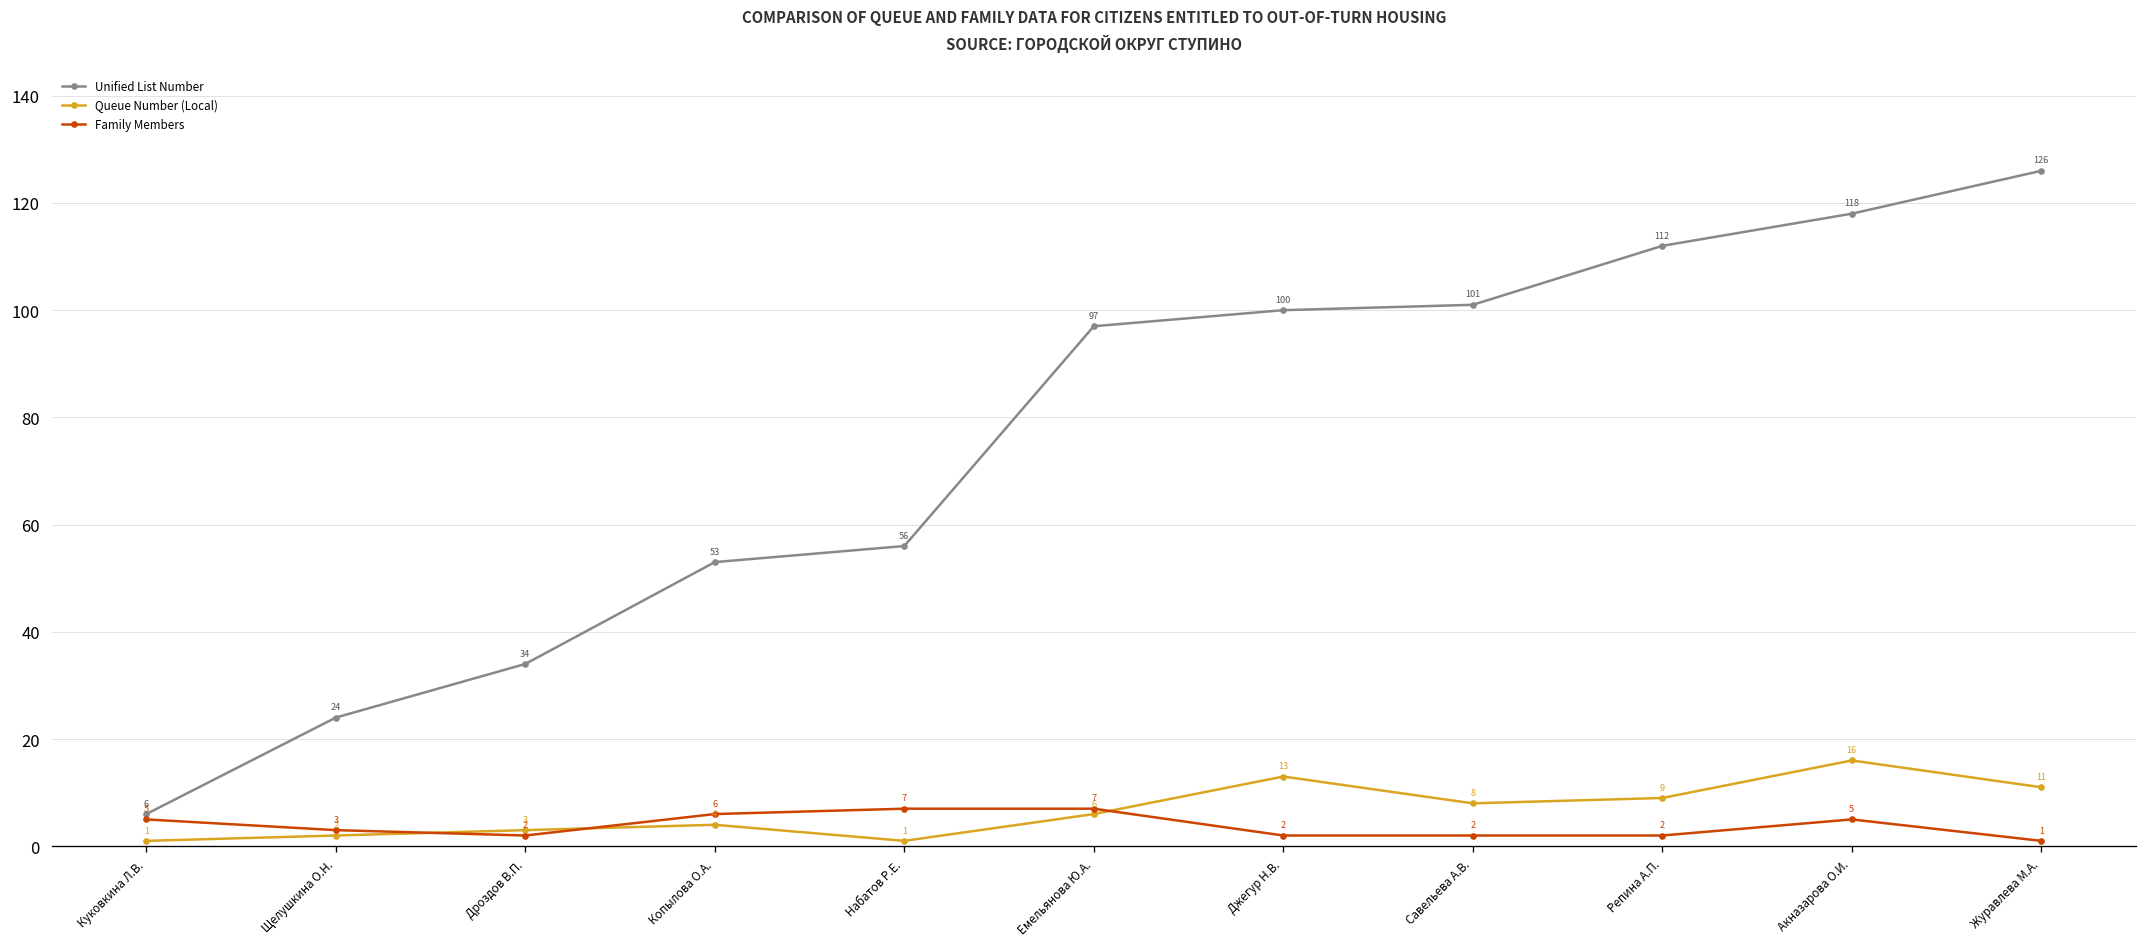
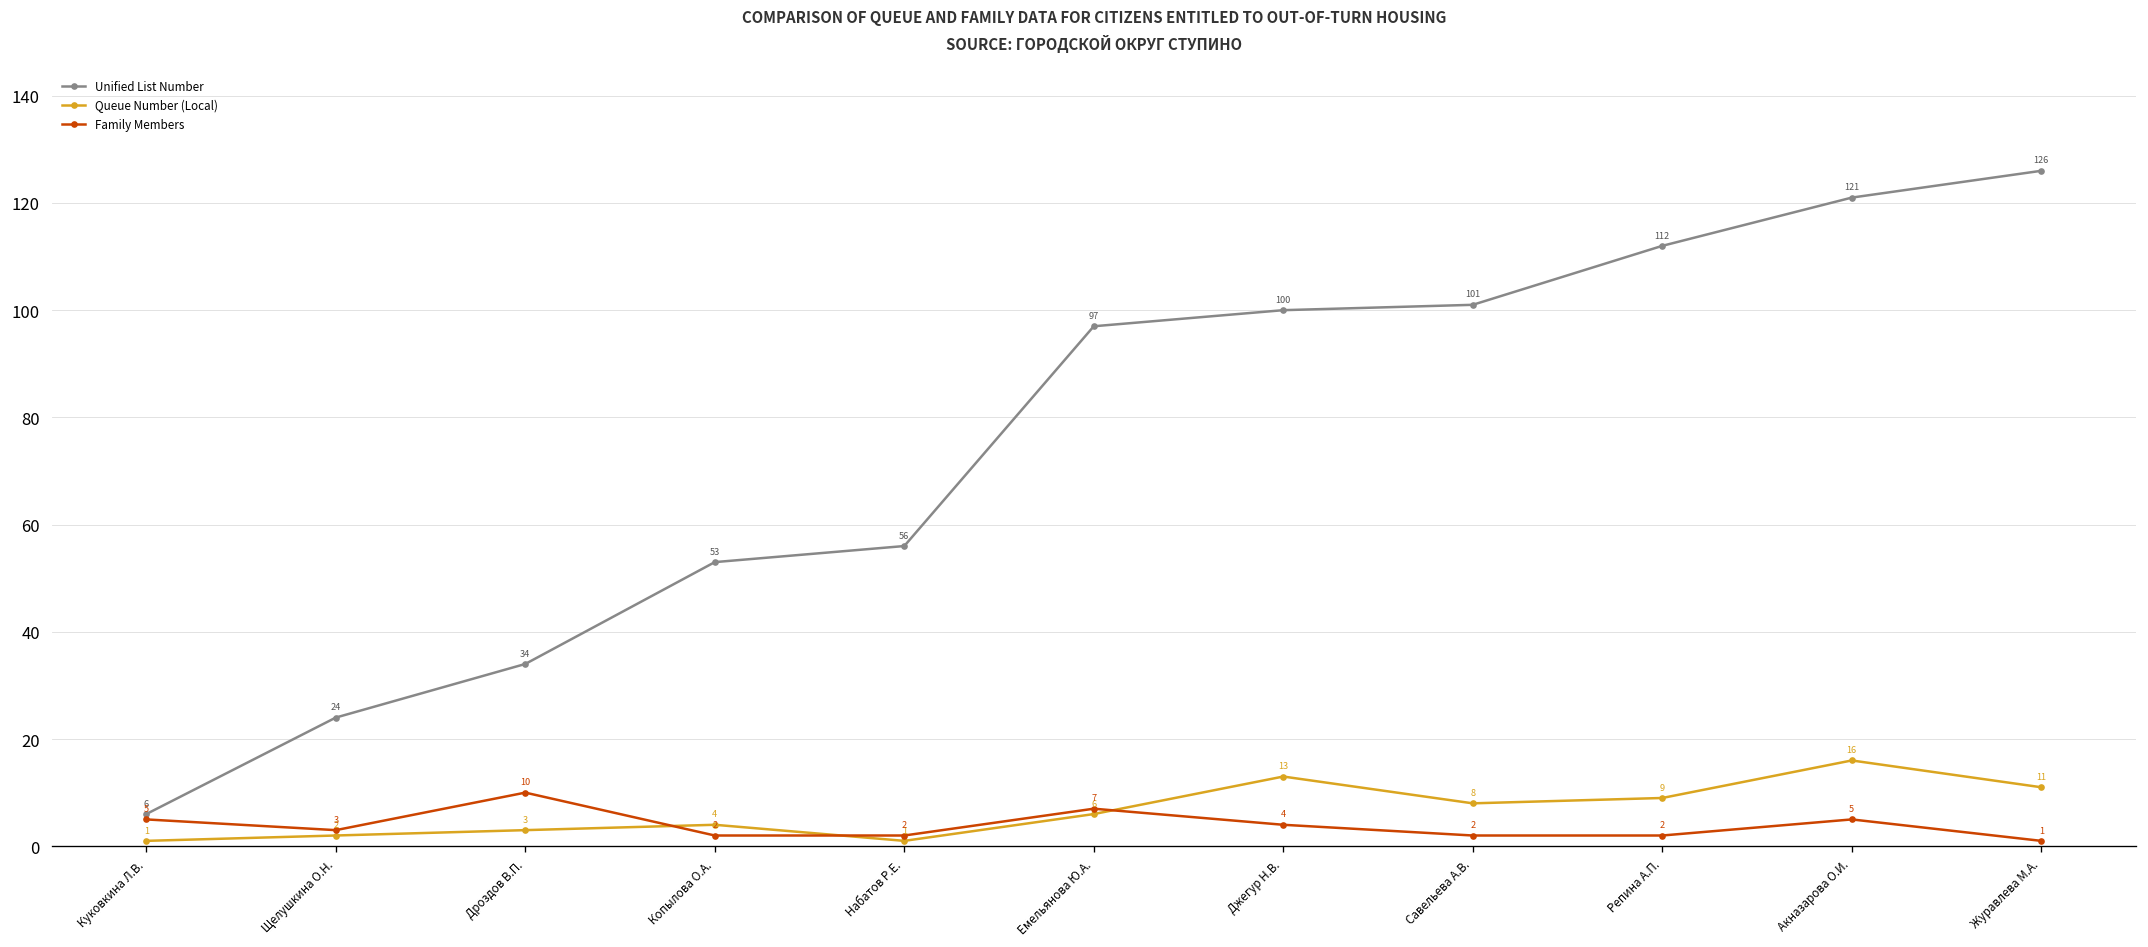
  {
    "Unified List Number": {
      "Щелушкина О.Н.": 24,
      "Дроздов В.П.": 34,
      "Копылова О.А.": 53,
      "Набатов Р.Е.": 56,
      "Емельянова Ю.А.": 97,
      "Джегур Н.В.": 100,
      "Савельева А.В.": 101,
      "Репина А.П.": 112,
-     "Акназарова О.И.": 118,
+     "Акназарова О.И.": 121,
      "Журавлева М.А.": 126
    },
    "Queue Number (Local)": {
      "Куковкина Л.В.": 1,
      "Набатов Р.Е.": 1,
      "Джегур Н.В.": 13,
      "Савельева А.В.": 8,
      "Репина А.П.": 9,
      "Акназарова О.И.": 16,
      "Журавлева М.А.": 11
    },
    "Family Members": {
-     "Дроздов В.П.": 2,
-     "Копылова О.А.": 6,
-     "Набатов Р.Е.": 7,
-     "Джегур Н.В.": 2,
+     "Дроздов В.П.": 10,
+     "Копылова О.А.": 2,
+     "Набатов Р.Е.": 2,
+     "Джегур Н.В.": 4,
      "Савельева А.В.": 2,
      "Репина А.П.": 2,
      "Акназарова О.И.": 5,
      "Журавлева М.А.": 1
    }
  }
